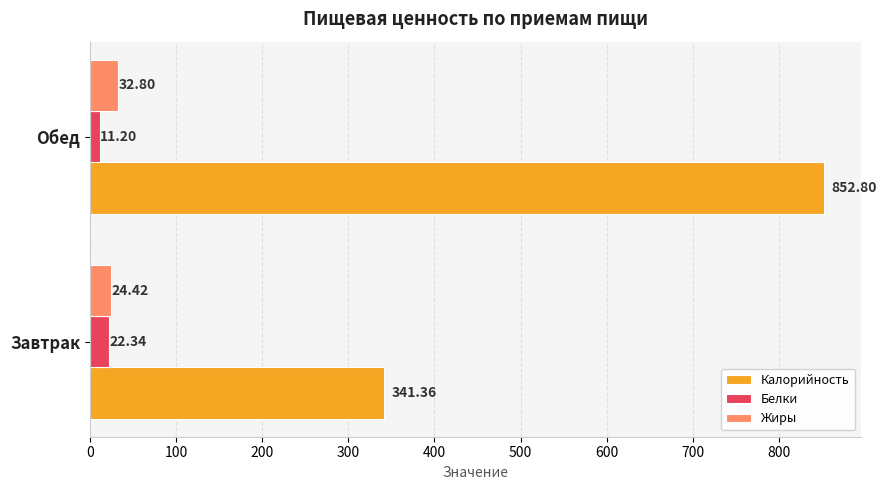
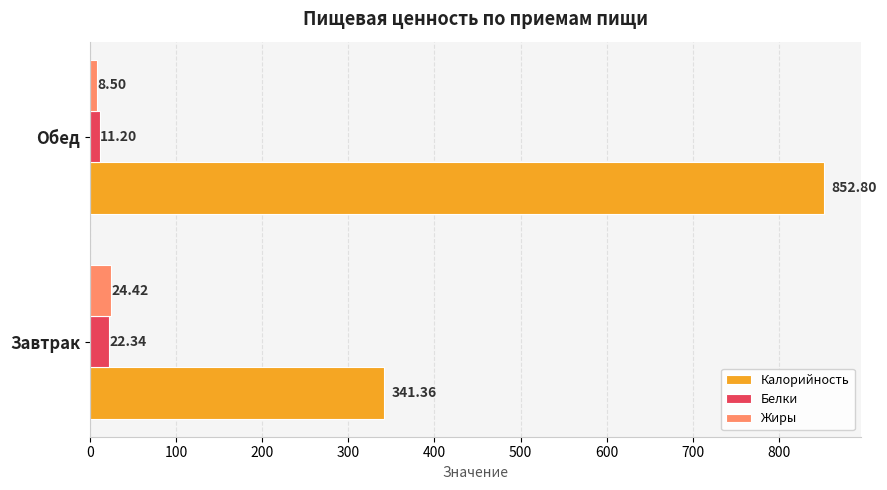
  {
    "Калорийность": {
      "Обед": 852.80,
      "Завтрак": 341.36
    },
    "Белки": {
      "Обед": 11.20,
      "Завтрак": 22.34
    },
    "Жиры": {
-     "Обед": 32.80,
+     "Обед": 8.50,
      "Завтрак": 24.42
    }
  }
